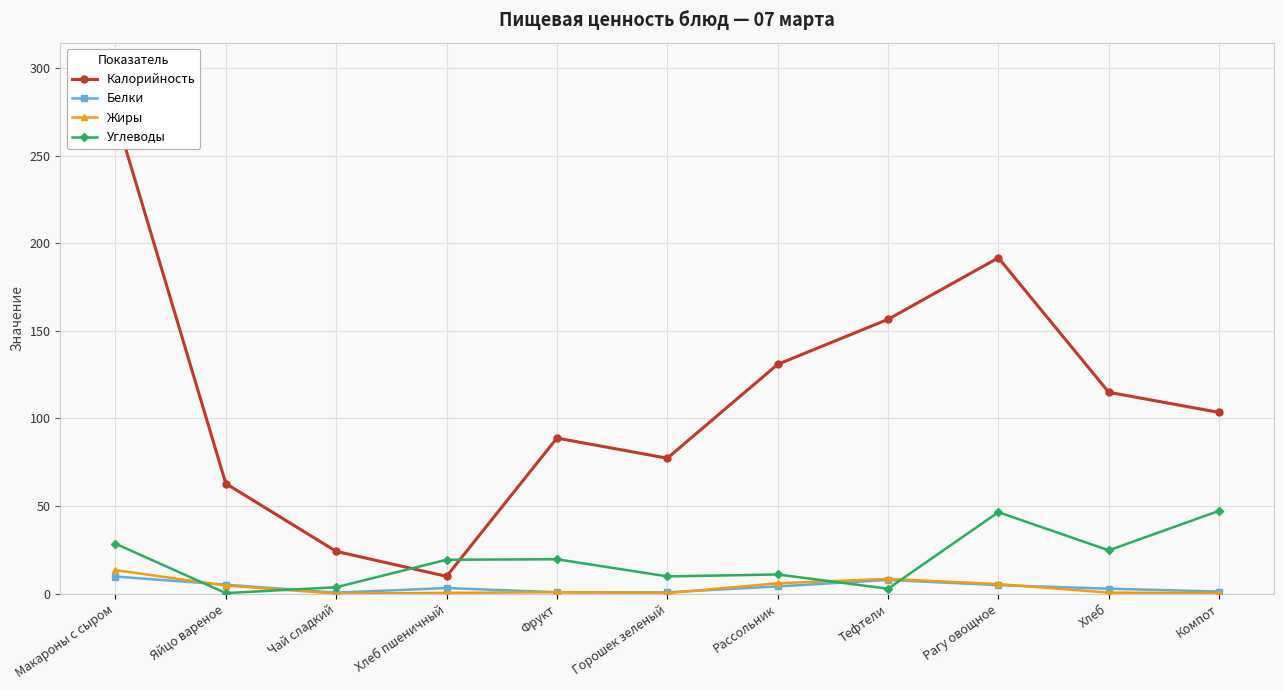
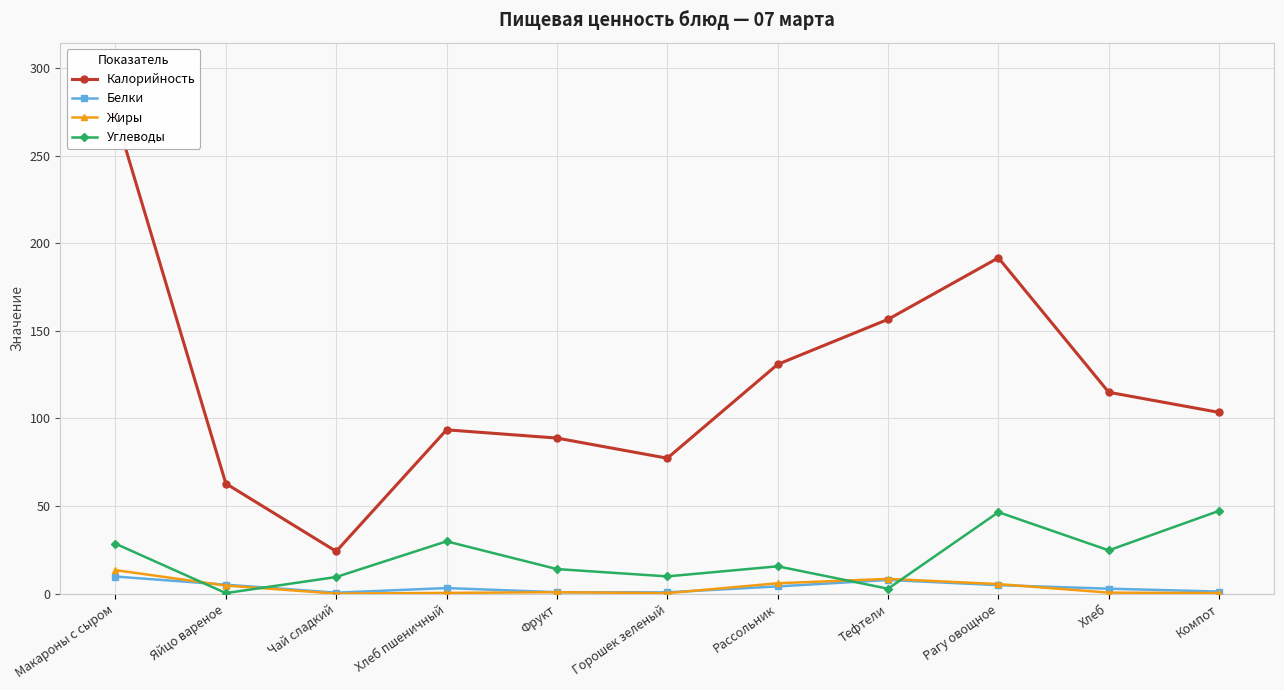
  {
    "Калорийность": {
      "Яйцо вареное": 63,
      "Чай сладкий": 24,
-     "Хлеб пшеничный": 10,
+     "Хлеб пшеничный": 94,
      "Фрукт": 89,
      "Горошек зеленый": 77,
      "Рассольник": 131,
      "Тефтели": 157,
      "Рагу овощное": 192,
      "Хлеб": 115,
      "Компот": 103
    },
    "Белки": {
      "Макароны с сыром": 10,
      "Хлеб пшеничный": 3,
      "Рассольник": 4,
      "Хлеб": 3
    },
    "Жиры": {
      "Макароны с сыром": 13,
      "Хлеб пшеничный": 0,
      "Рассольник": 6,
      "Хлеб": 1
    },
    "Углеводы": {
      "Макароны с сыром": 29,
      "Яйцо вареное": 0,
-     "Чай сладкий": 4,
-     "Хлеб пшеничный": 19,
-     "Фрукт": 20,
+     "Чай сладкий": 9,
+     "Хлеб пшеничный": 30,
+     "Фрукт": 14,
      "Горошек зеленый": 10,
-     "Рассольник": 11,
+     "Рассольник": 16,
      "Тефтели": 3,
      "Рагу овощное": 47,
      "Хлеб": 25,
      "Компот": 47
    }
  }
